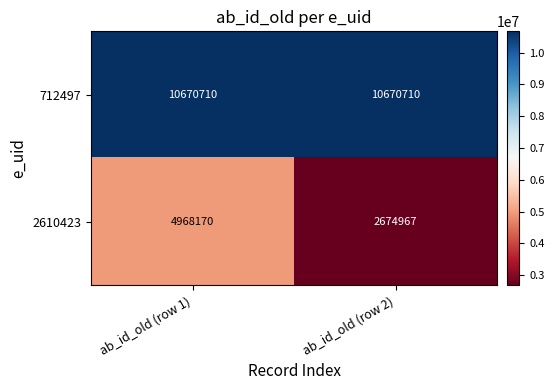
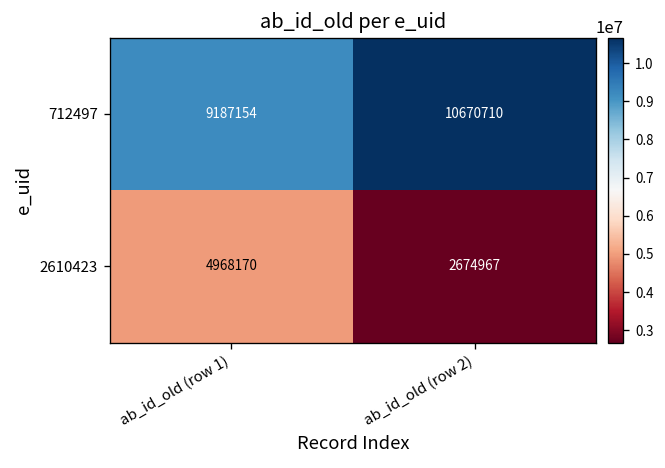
  {
    "712497": {
-     "ab_id_old (row 1)": 10670710,
+     "ab_id_old (row 1)": 9187154,
      "ab_id_old (row 2)": 10670710
    },
    "2610423": {
      "ab_id_old (row 1)": 4968170,
      "ab_id_old (row 2)": 2674967
    }
  }
